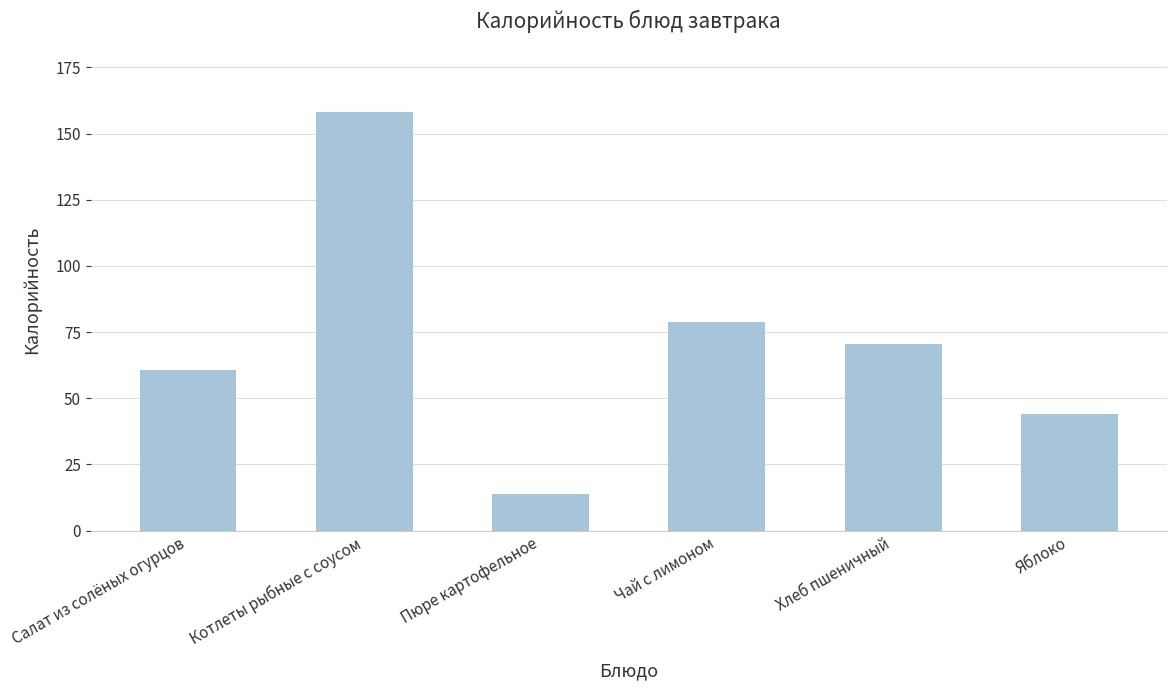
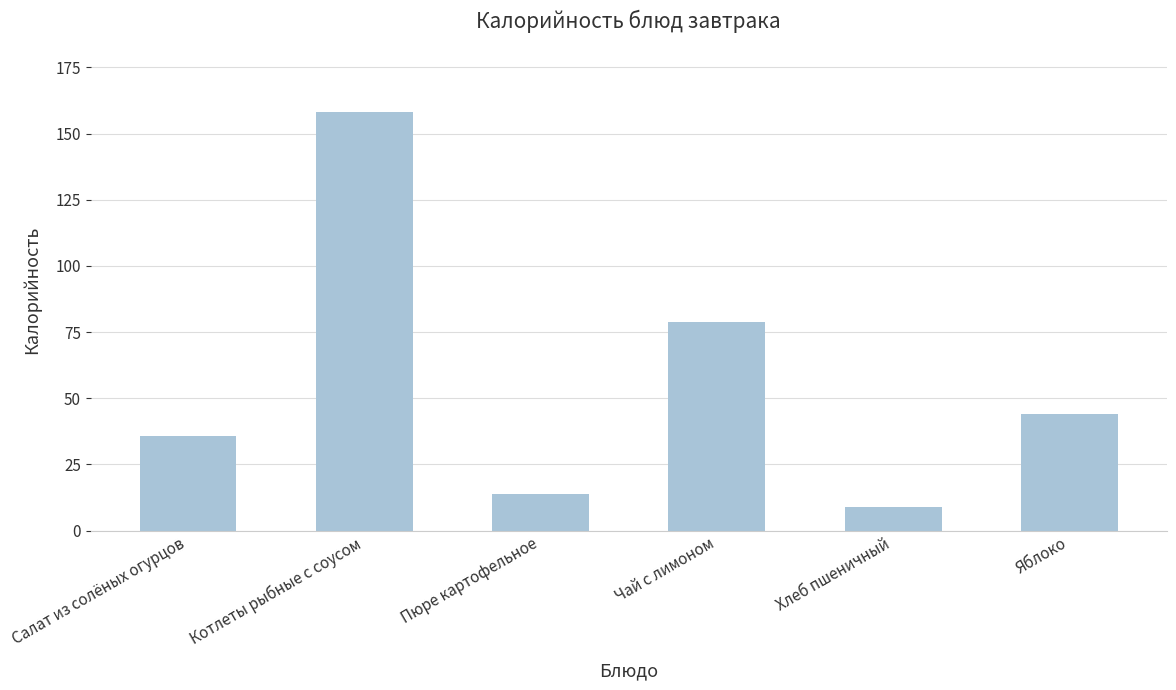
  {
-   "Салат из солёных огурцов": 61,
+   "Салат из солёных огурцов": 36,
    "Котлеты рыбные с соусом": 158,
    "Пюре картофельное": 14,
    "Чай с лимоном": 79,
-   "Хлеб пшеничный": 71,
+   "Хлеб пшеничный": 9,
    "Яблоко": 44
  }
